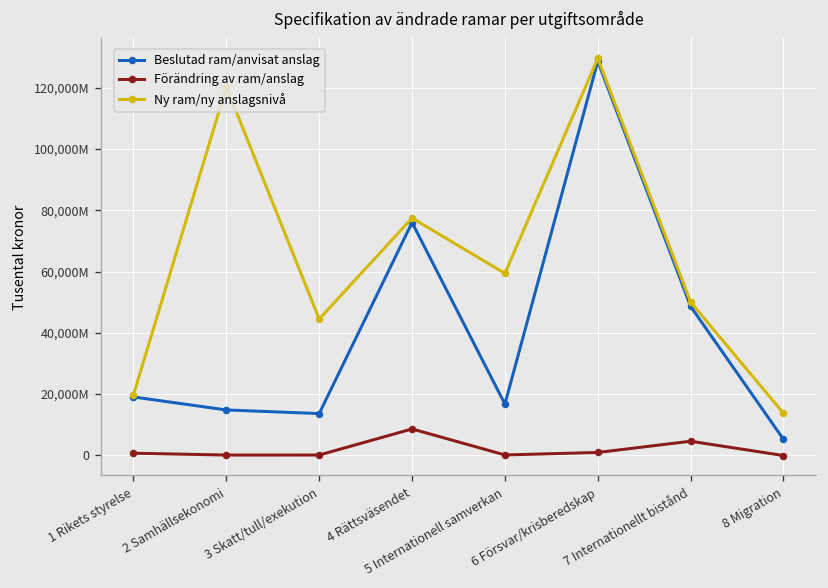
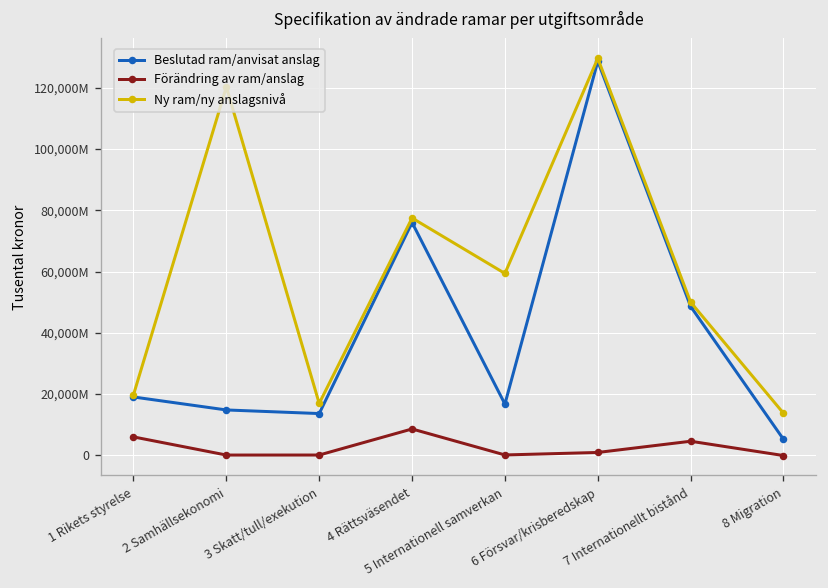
  {
    "Beslutad ram/anvisat anslag": {
      "2 Samhällsekonomi": "15,000,000,000",
      "3 Skatt/tull/exekution": "14,000,000,000",
      "4 Rättsväsendet": "76,000,000,000",
      "5 Internationell samverkan": "17,000,000,000",
      "7 Internationellt bistånd": "49,000,000,000",
      "8 Migration": "5,000,000,000"
    },
    "Förändring av ram/anslag": {
-     "1 Rikets styrelse": "1,000,000,000",
+     "1 Rikets styrelse": "6,000,000,000",
      "2 Samhällsekonomi": "0",
      "3 Skatt/tull/exekution": "0",
      "4 Rättsväsendet": "9,000,000,000",
      "5 Internationell samverkan": "0",
      "6 Försvar/krisberedskap": "1,000,000,000",
      "7 Internationellt bistånd": "5,000,000,000",
      "8 Migration": "0"
    },
    "Ny ram/ny anslagsnivå": {
-     "3 Skatt/tull/exekution": "45,000,000,000",
+     "3 Skatt/tull/exekution": "17,000,000,000",
      "4 Rättsväsendet": "78,000,000,000",
      "5 Internationell samverkan": "59,000,000,000",
      "7 Internationellt bistånd": "50,000,000,000",
      "8 Migration": "14,000,000,000"
    }
  }
